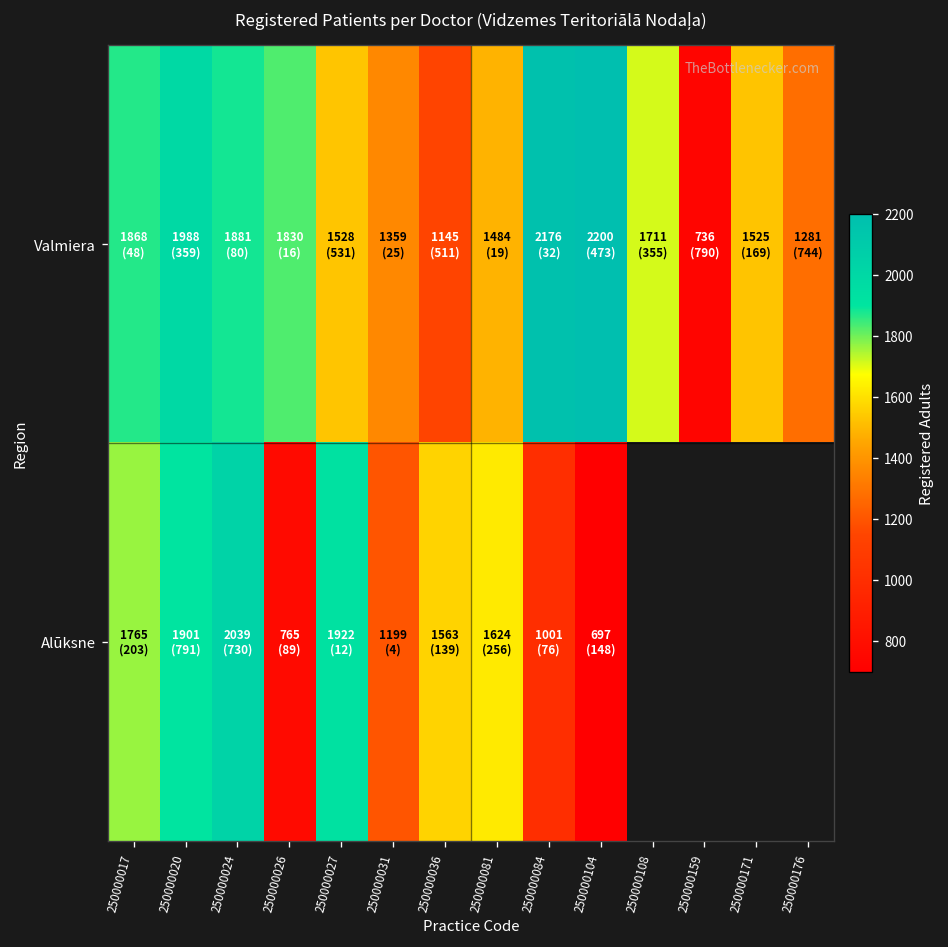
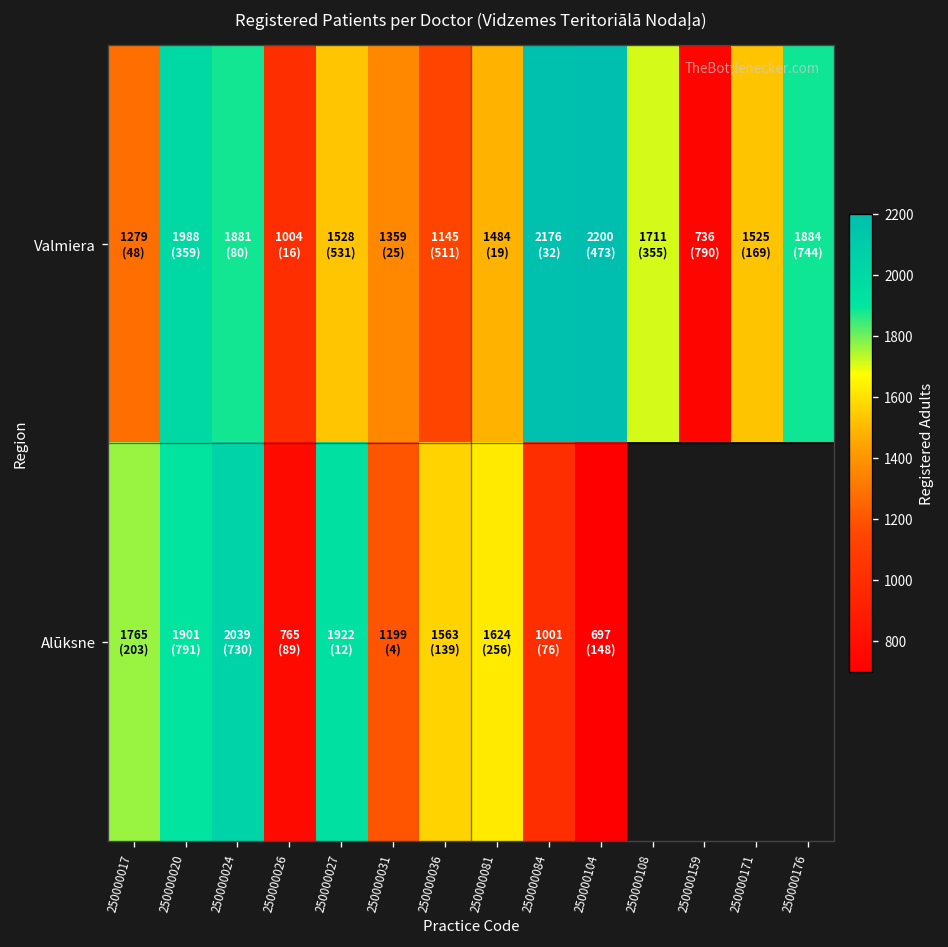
  {
    "Valmiera": {
-     "250000017": 1868,
-     "250000026": 1830,
-     "250000176": 1281
+     "250000017": 1279,
+     "250000026": 1004,
+     "250000176": 1884
    }
  }
